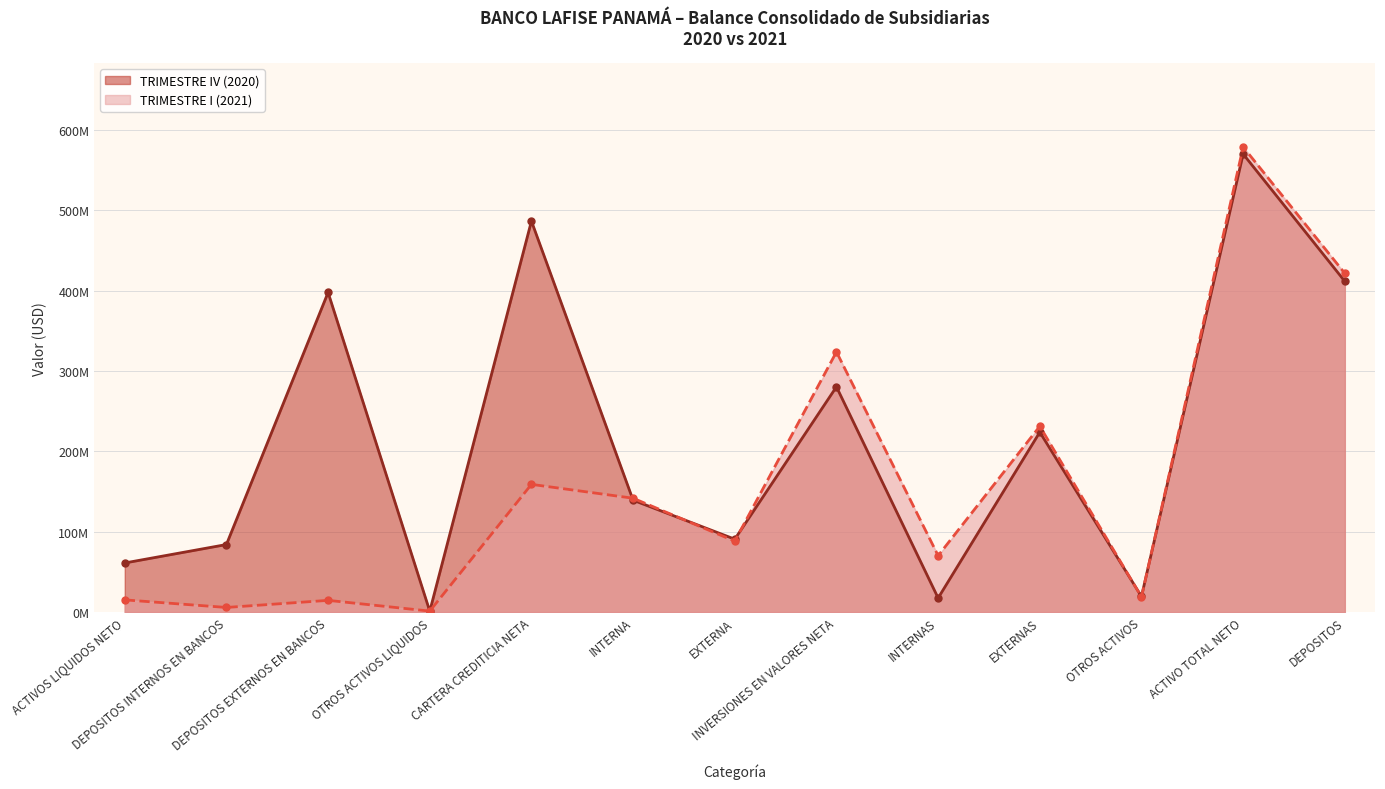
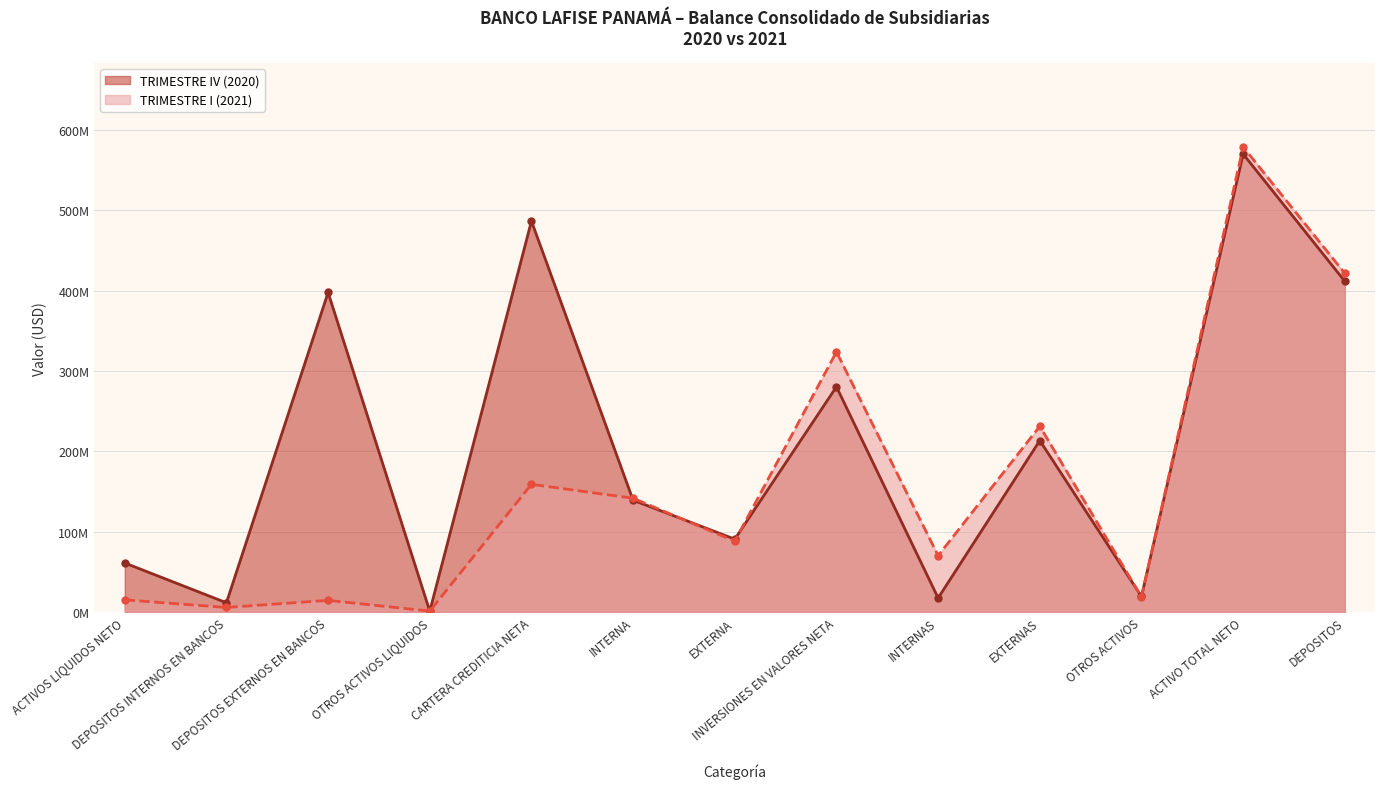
  {
    "TRIMESTRE IV (2020)": {
      "ACTIVOS LIQUIDOS NETO": 60000000,
-     "DEPOSITOS INTERNOS EN BANCOS": 80000000,
+     "DEPOSITOS INTERNOS EN BANCOS": 10000000,
      "DEPOSITOS EXTERNOS EN BANCOS": 400000000,
      "CARTERA CREDITICIA NETA": 490000000,
      "INVERSIONES EN VALORES NETA": 280000000,
      "INTERNAS": 20000000,
-     "EXTERNAS": 220000000,
+     "EXTERNAS": 210000000,
      "ACTIVO TOTAL NETO": 570000000,
      "DEPOSITOS": 410000000
    },
    "TRIMESTRE I (2021)": {
      "ACTIVOS LIQUIDOS NETO": 20000000,
      "DEPOSITOS INTERNOS EN BANCOS": 10000000,
      "DEPOSITOS EXTERNOS EN BANCOS": 10000000,
      "CARTERA CREDITICIA NETA": 160000000,
      "INVERSIONES EN VALORES NETA": 320000000,
      "INTERNAS": 70000000,
      "EXTERNAS": 230000000,
      "ACTIVO TOTAL NETO": 580000000,
      "DEPOSITOS": 420000000
    }
  }
